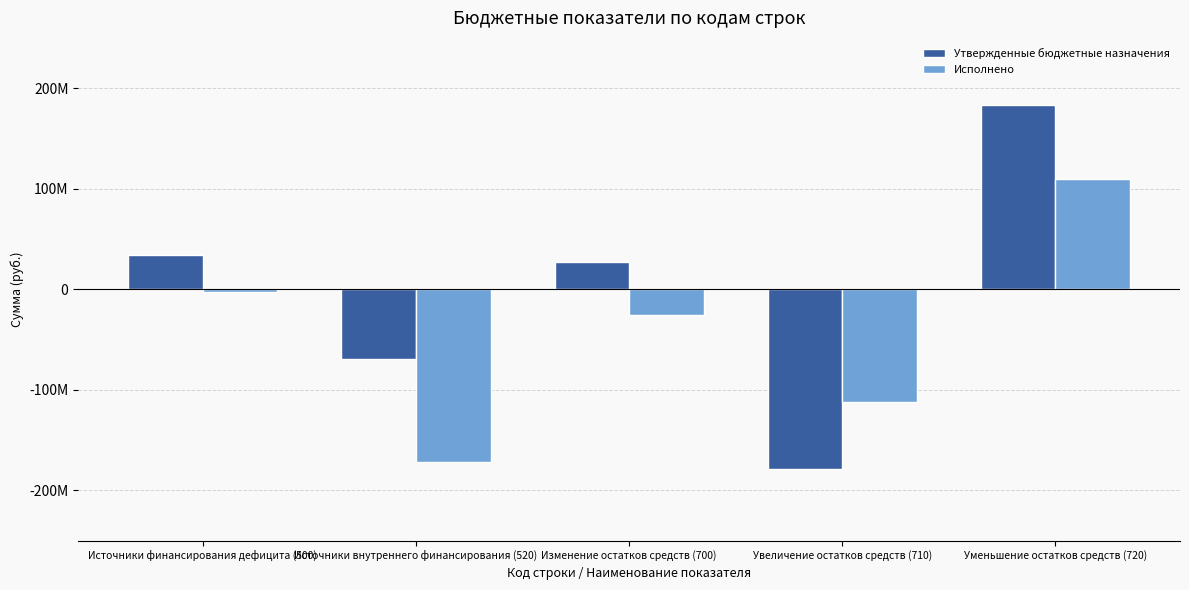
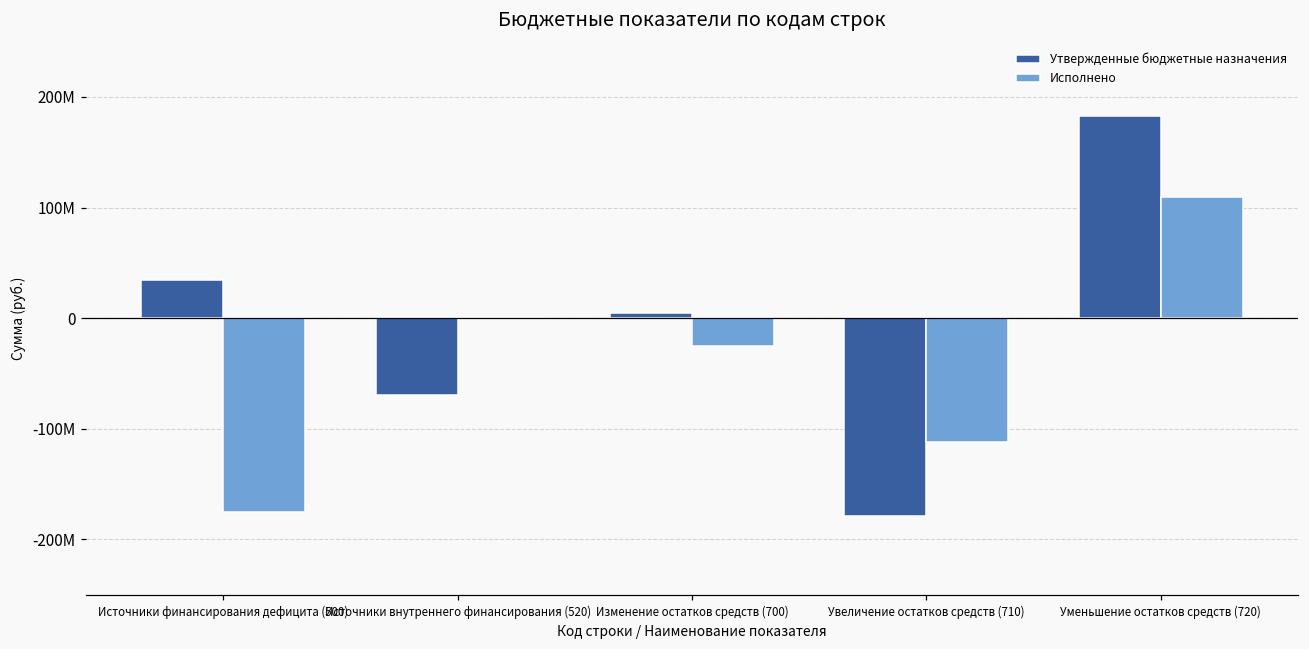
  {
    "Утвержденные бюджетные назначения": {
      "Источники финансирования дефицита (500)": 34000000,
      "Источники внутреннего финансирования (520)": -70000000,
-     "Изменение остатков средств (700)": 28000000,
+     "Изменение остатков средств (700)": 4000000,
      "Увеличение остатков средств (710)": -179000000,
      "Уменьшение остатков средств (720)": 183000000
    },
    "Исполнено": {
-     "Источники финансирования дефицита (500)": -3000000,
-     "Источники внутреннего финансирования (520)": -172000000,
+     "Источники финансирования дефицита (500)": -175000000,
+     "Источники внутреннего финансирования (520)": 0,
      "Изменение остатков средств (700)": -26000000,
      "Увеличение остатков средств (710)": -112000000,
      "Уменьшение остатков средств (720)": 109000000
    }
  }
